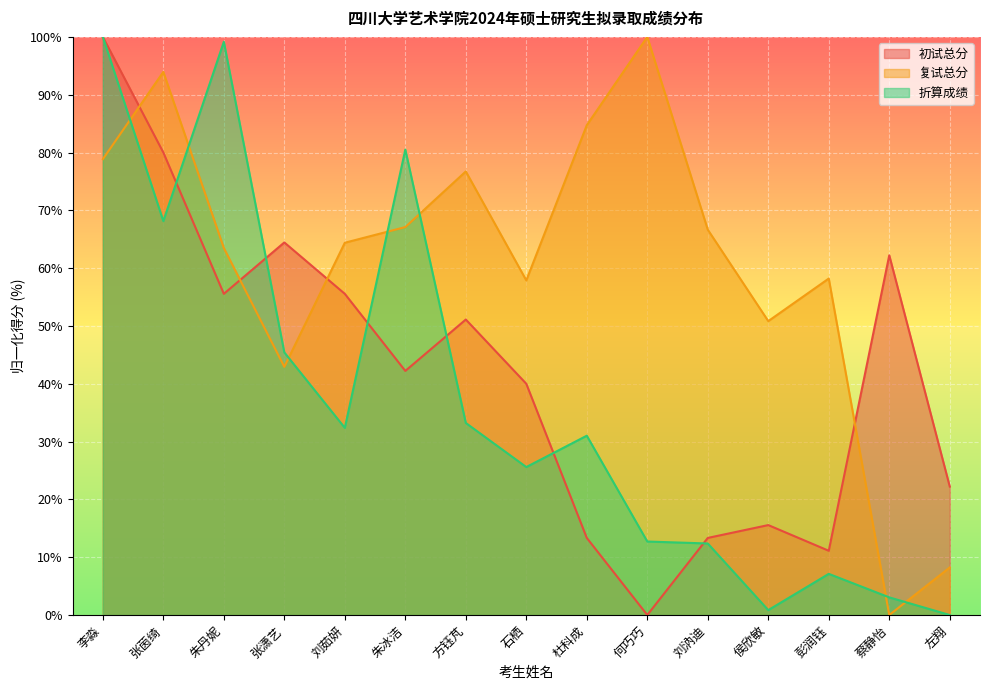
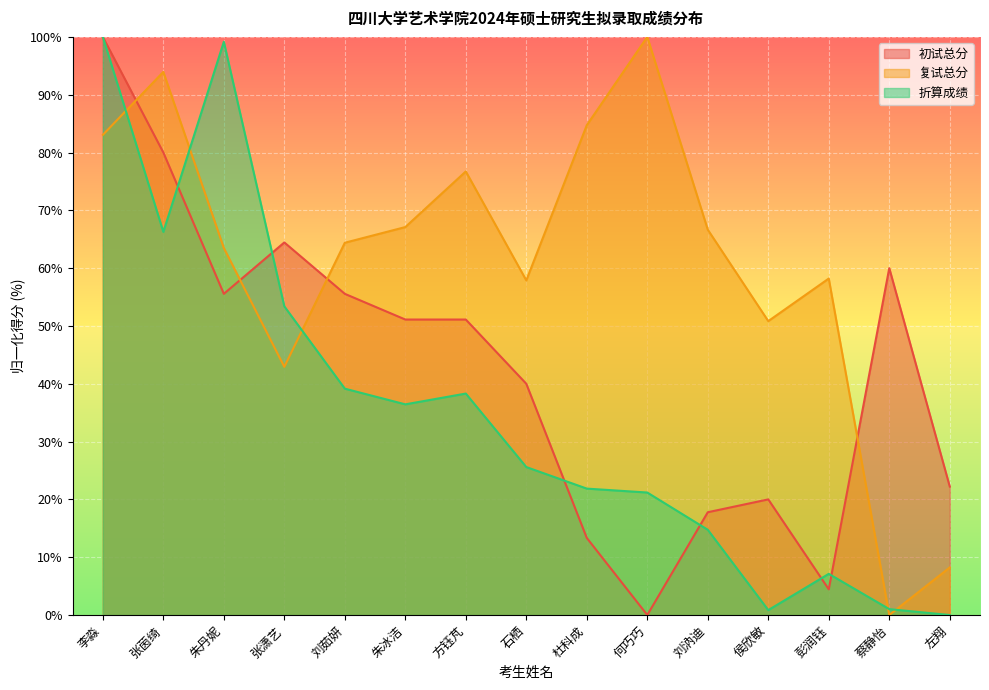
  {
    "初试总分": {
      "张茵绮": "80%",
      "朱丹妮": "56%",
      "张潇艺": "64%",
      "刘茹妍": "56%",
-     "朱冰洁": "42%",
+     "朱冰洁": "51%",
      "方钰芃": "51%",
      "石栖": "40%",
      "杜科成": "13%",
      "何巧巧": "0%",
-     "刘汭迪": "13%",
-     "侯欣敏": "16%",
-     "彭润钰": "11%",
-     "蔡静怡": "62%",
+     "刘汭迪": "18%",
+     "侯欣敏": "20%",
+     "彭润钰": "4%",
+     "蔡静怡": "60%",
      "左翔": "22%"
    },
    "复试总分": {
-     "李淼": "79%",
+     "李淼": "83%",
      "张茵绮": "94%",
      "朱丹妮": "63%",
      "张潇艺": "43%",
      "刘茹妍": "64%",
      "朱冰洁": "67%",
      "方钰芃": "77%",
      "石栖": "58%",
      "杜科成": "85%",
      "何巧巧": "100%",
      "刘汭迪": "67%",
      "侯欣敏": "51%",
      "彭润钰": "58%",
      "蔡静怡": "0%",
      "左翔": "8%"
    },
    "折算成绩": {
-     "张茵绮": "68%",
+     "张茵绮": "66%",
      "朱丹妮": "99%",
-     "张潇艺": "45%",
-     "刘茹妍": "32%",
-     "朱冰洁": "81%",
-     "方钰芃": "33%",
+     "张潇艺": "53%",
+     "刘茹妍": "39%",
+     "朱冰洁": "36%",
+     "方钰芃": "38%",
      "石栖": "26%",
-     "杜科成": "31%",
-     "何巧巧": "13%",
-     "刘汭迪": "12%",
+     "杜科成": "22%",
+     "何巧巧": "21%",
+     "刘汭迪": "15%",
      "侯欣敏": "1%",
      "彭润钰": "7%",
-     "蔡静怡": "3%",
+     "蔡静怡": "1%",
      "左翔": "0%"
    }
  }
